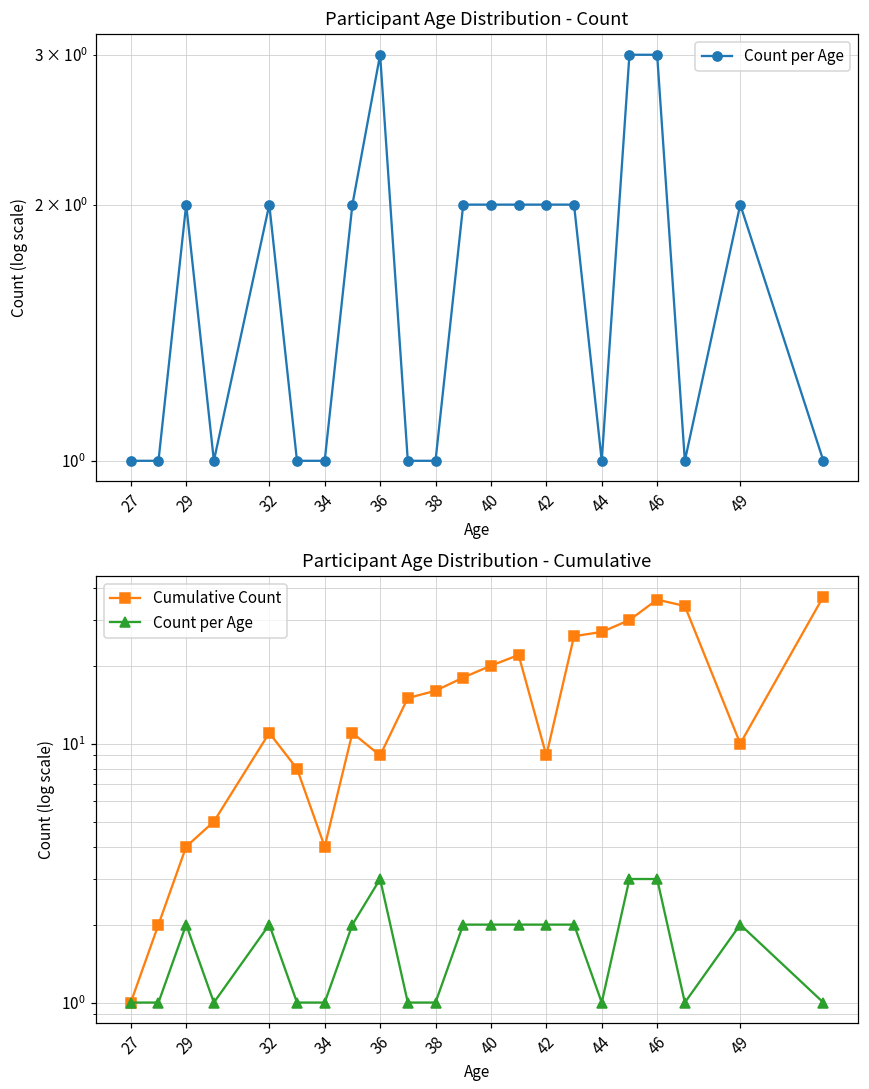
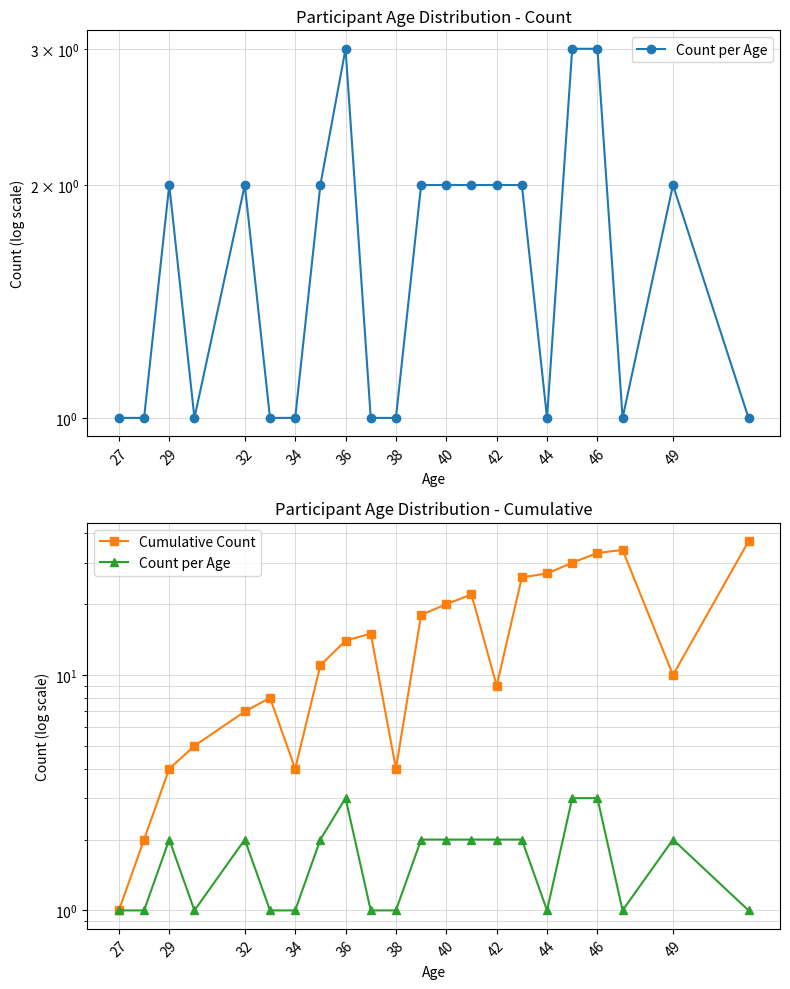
  {
    "Participant Age Distribution - Cumulative": {
      "Cumulative Count": {
        "29": 4,
-       "32": 11,
+       "32": 7,
        "34": 4,
-       "36": 9,
-       "38": 16,
+       "36": 14,
+       "38": 4,
        "40": 20,
        "42": 9,
        "44": 27,
-       "46": 36,
+       "46": 33,
        "49": 10
      },
      "Count per Age": {
        "29": 2,
        "32": 2,
        "34": 1,
        "36": 3,
        "38": 1,
        "40": 2,
        "42": 2,
        "44": 1,
        "46": 3,
        "49": 2
      }
    }
  }
